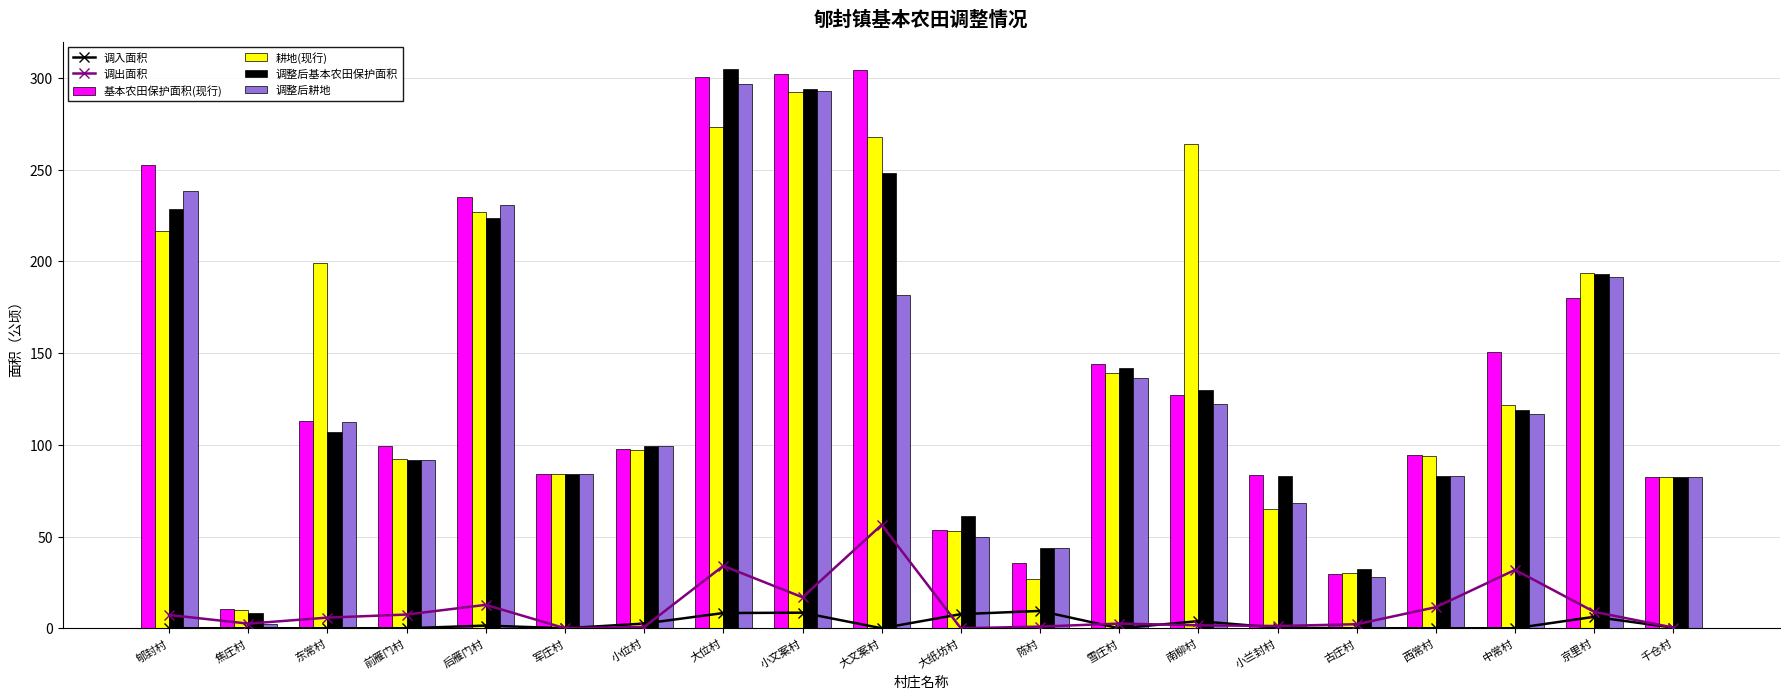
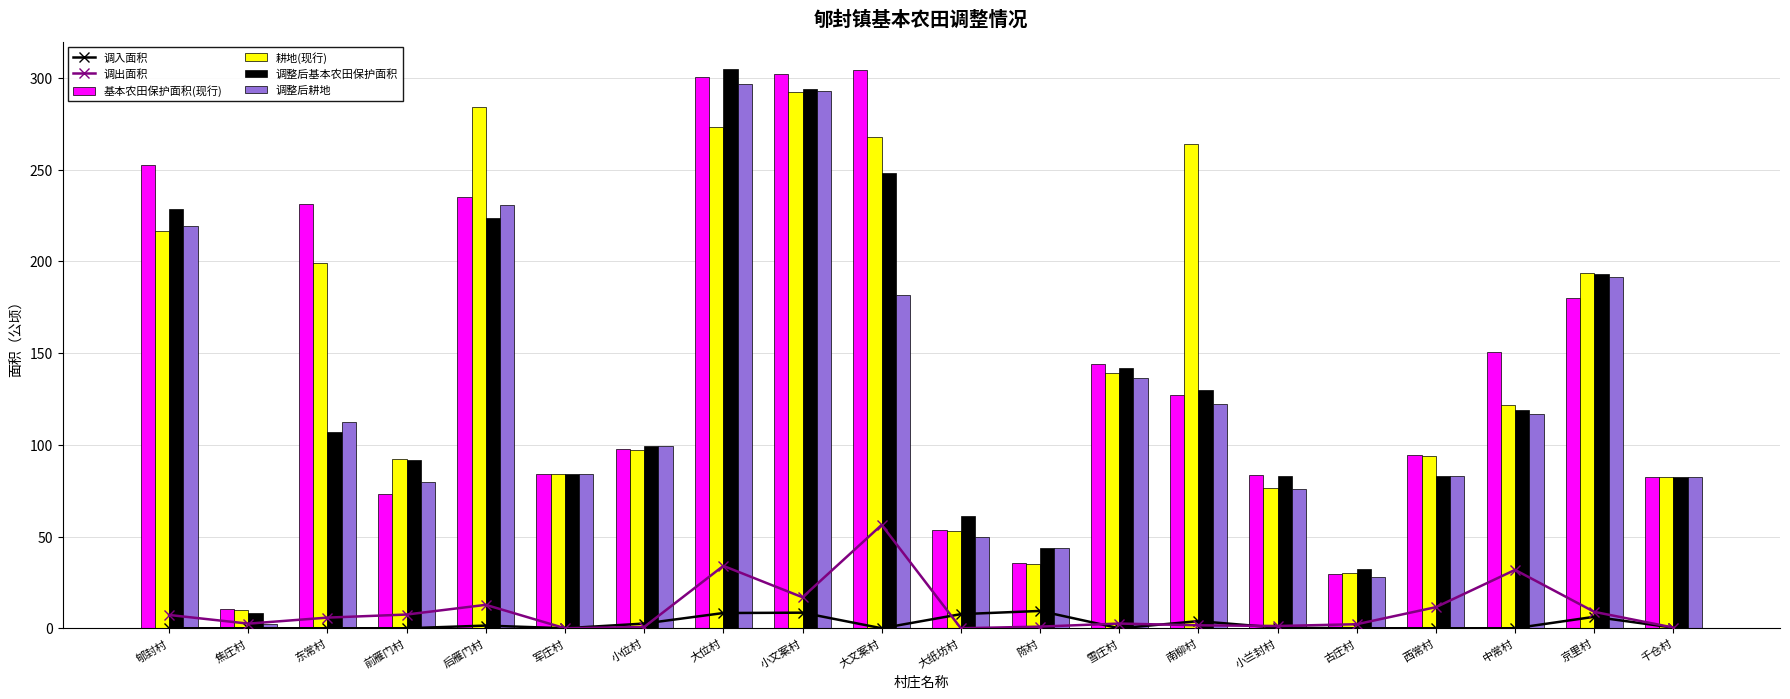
  {
    "基本农田保护面积(现行)": {
      "郇封村": 253,
      "焦庄村": 11,
-     "东常村": 113,
-     "前雁门村": 99,
+     "东常村": 231,
+     "前雁门村": 73,
      "后雁门村": 235,
      "军庄村": 84,
      "小位村": 97,
      "大位村": 300,
      "小文案村": 302,
      "大文案村": 304,
      "大纸坊村": 54,
      "陈村": 35,
      "雪庄村": 144,
      "南柳村": 127,
      "小兰封村": 84,
      "古庄村": 30,
      "西常村": 95,
      "中常村": 151,
      "京里村": 180,
      "千仓村": 82
    },
    "耕地(现行)": {
      "郇封村": 217,
      "焦庄村": 10,
      "东常村": 199,
      "前雁门村": 92,
-     "后雁门村": 227,
+     "后雁门村": 284,
      "军庄村": 84,
      "小位村": 97,
      "大位村": 273,
      "小文案村": 292,
      "大文案村": 268,
      "大纸坊村": 53,
-     "陈村": 27,
+     "陈村": 35,
      "雪庄村": 139,
      "南柳村": 264,
-     "小兰封村": 65,
+     "小兰封村": 77,
      "古庄村": 30,
      "西常村": 94,
      "中常村": 121,
      "京里村": 194,
      "千仓村": 82
    },
    "调出面积": {
      "郇封村": 7,
      "焦庄村": 3,
      "东常村": 6,
      "前雁门村": 7,
      "后雁门村": 13,
      "小位村": 1,
      "大位村": 34,
      "小文案村": 17,
      "大文案村": 56,
      "大纸坊村": 0,
      "陈村": 1,
      "雪庄村": 3,
      "南柳村": 2,
      "古庄村": 2,
      "西常村": 12,
      "中常村": 32,
      "京里村": 9
    },
    "调整后耕地": {
-     "郇封村": 238,
+     "郇封村": 219,
      "焦庄村": 2,
      "东常村": 112,
-     "前雁门村": 92,
+     "前雁门村": 80,
      "后雁门村": 230,
      "军庄村": 84,
      "小位村": 99,
      "大位村": 297,
      "小文案村": 293,
      "大文案村": 182,
      "大纸坊村": 50,
      "陈村": 44,
      "雪庄村": 137,
      "南柳村": 122,
-     "小兰封村": 68,
+     "小兰封村": 76,
      "古庄村": 28,
      "西常村": 83,
      "中常村": 117,
      "京里村": 192,
      "千仓村": 82
    }
  }
